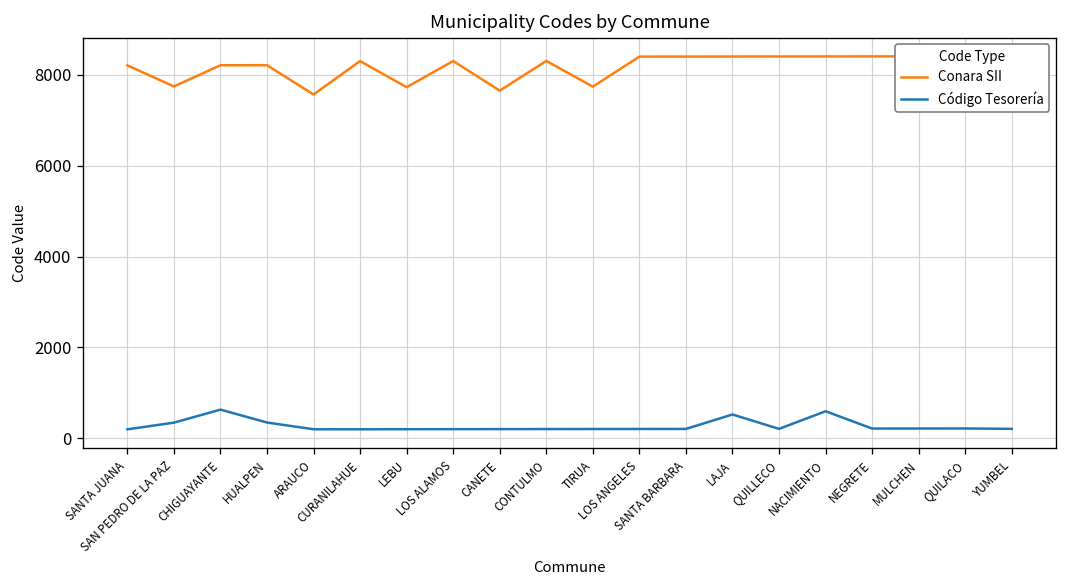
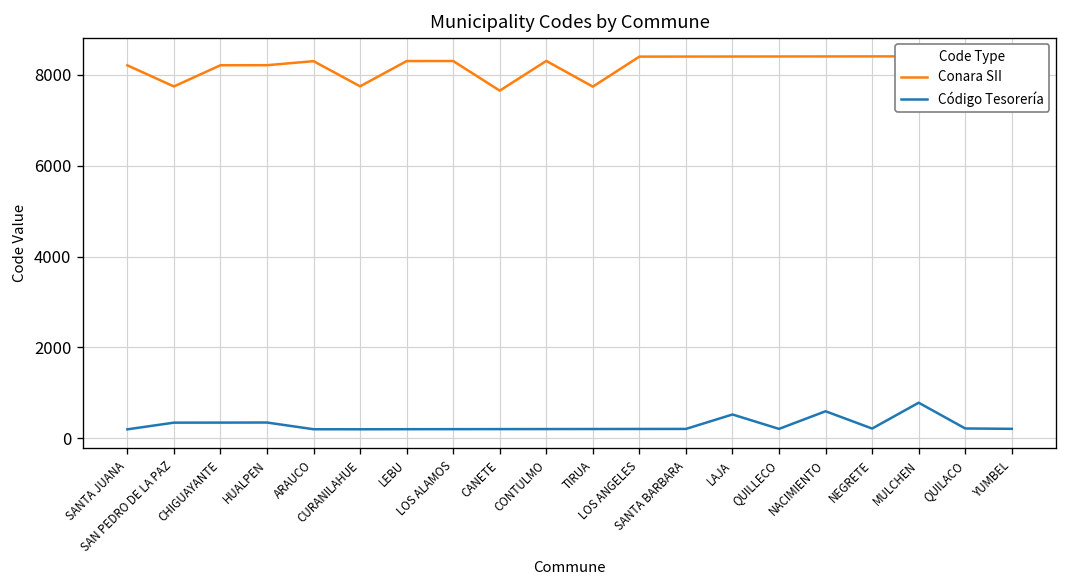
  {
    "Conara SII": {
      "SANTA JUANA": 8200,
      "SAN PEDRO DE LA PAZ": 7700,
      "CHIGUAYANTE": 8200,
      "HUALPEN": 8200,
-     "ARAUCO": 7600,
-     "CURANILAHUE": 8300,
-     "LEBU": 7700,
+     "ARAUCO": 8300,
+     "CURANILAHUE": 7700,
+     "LEBU": 8300,
      "LOS ALAMOS": 8300,
      "CANETE": 7700,
      "CONTULMO": 8300,
      "TIRUA": 7700,
      "LOS ANGELES": 8400,
      "SANTA BARBARA": 8400,
      "LAJA": 8400,
      "QUILLECO": 8400,
      "NACIMIENTO": 8400,
      "NEGRETE": 8400
    },
    "Código Tesorería": {
      "SANTA JUANA": 200,
      "SAN PEDRO DE LA PAZ": 300,
-     "CHIGUAYANTE": 600,
+     "CHIGUAYANTE": 300,
      "HUALPEN": 300,
      "ARAUCO": 200,
      "CURANILAHUE": 200,
      "LEBU": 200,
      "LOS ALAMOS": 200,
      "CANETE": 200,
      "CONTULMO": 200,
      "TIRUA": 200,
      "LOS ANGELES": 200,
      "SANTA BARBARA": 200,
      "LAJA": 500,
      "QUILLECO": 200,
      "NACIMIENTO": 600,
      "NEGRETE": 200,
-     "MULCHEN": 200,
+     "MULCHEN": 800,
      "QUILACO": 200,
      "YUMBEL": 200
    }
  }
